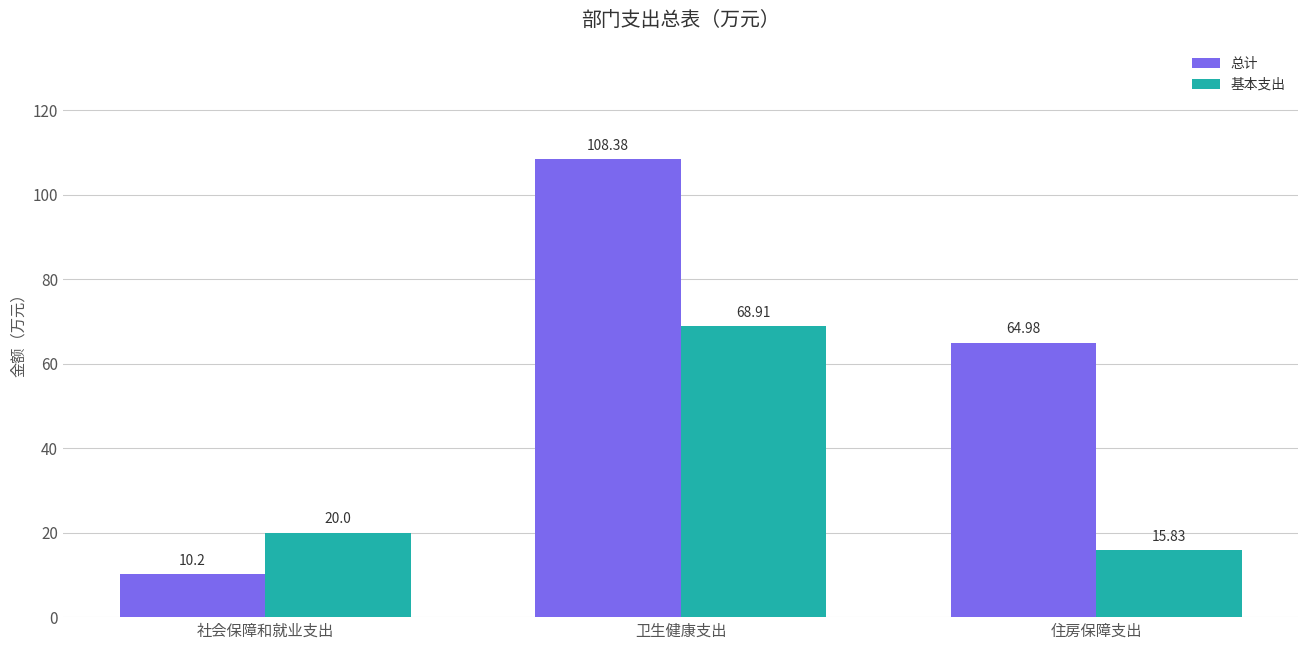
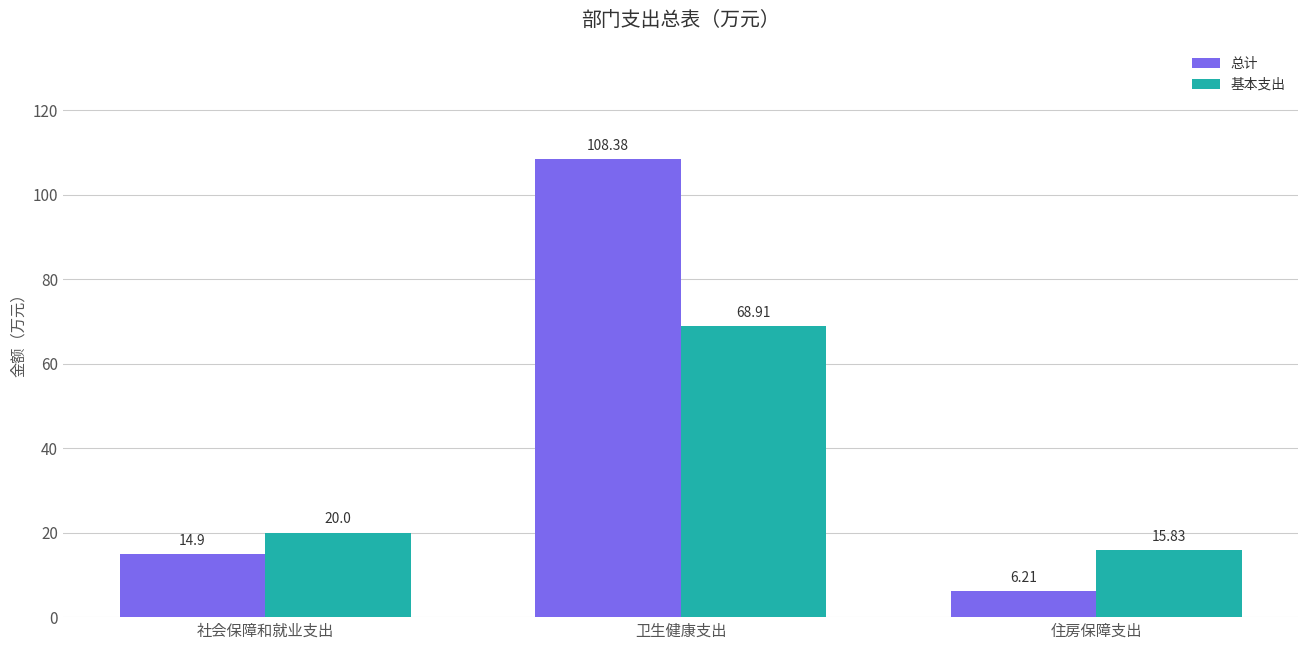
  {
    "总计": {
-     "社会保障和就业支出": 10.2,
+     "社会保障和就业支出": 14.9,
      "卫生健康支出": 108.38,
-     "住房保障支出": 64.98
+     "住房保障支出": 6.21
    },
    "基本支出": {
      "社会保障和就业支出": 20.0,
      "卫生健康支出": 68.91,
      "住房保障支出": 15.83
    }
  }
